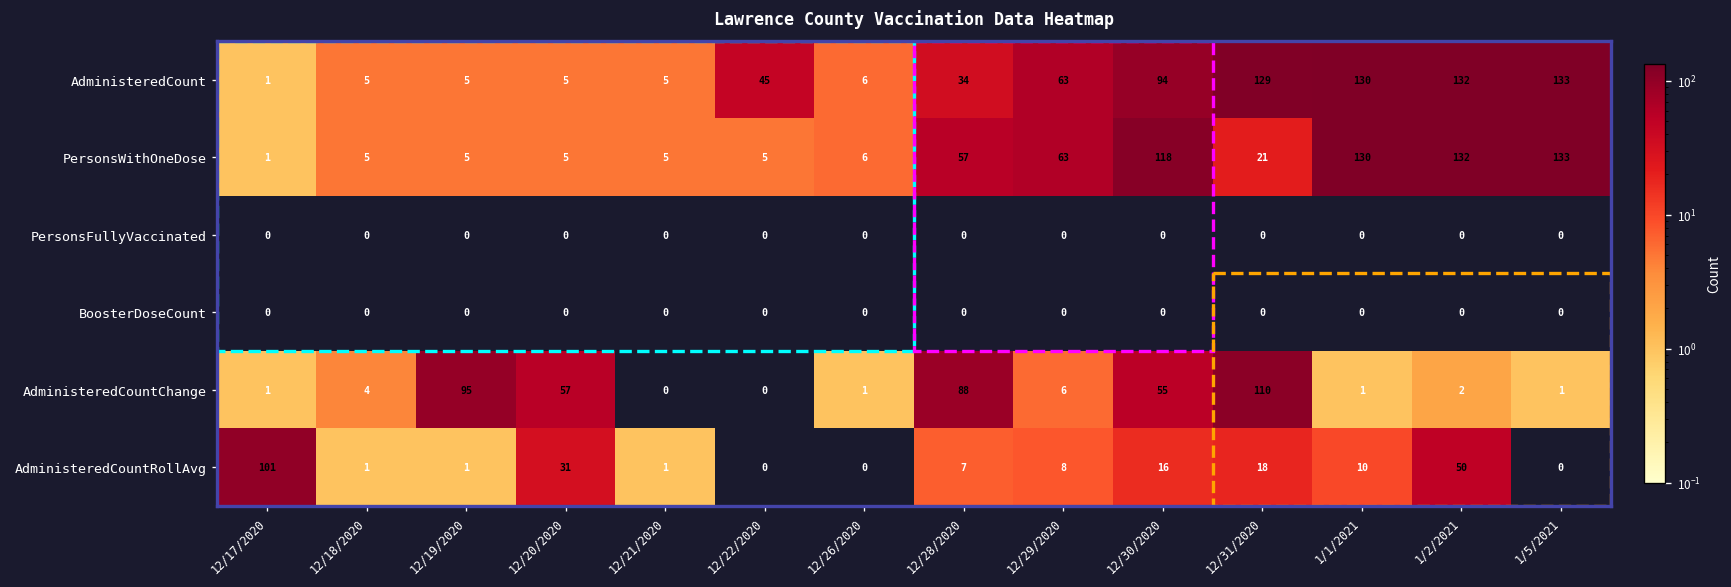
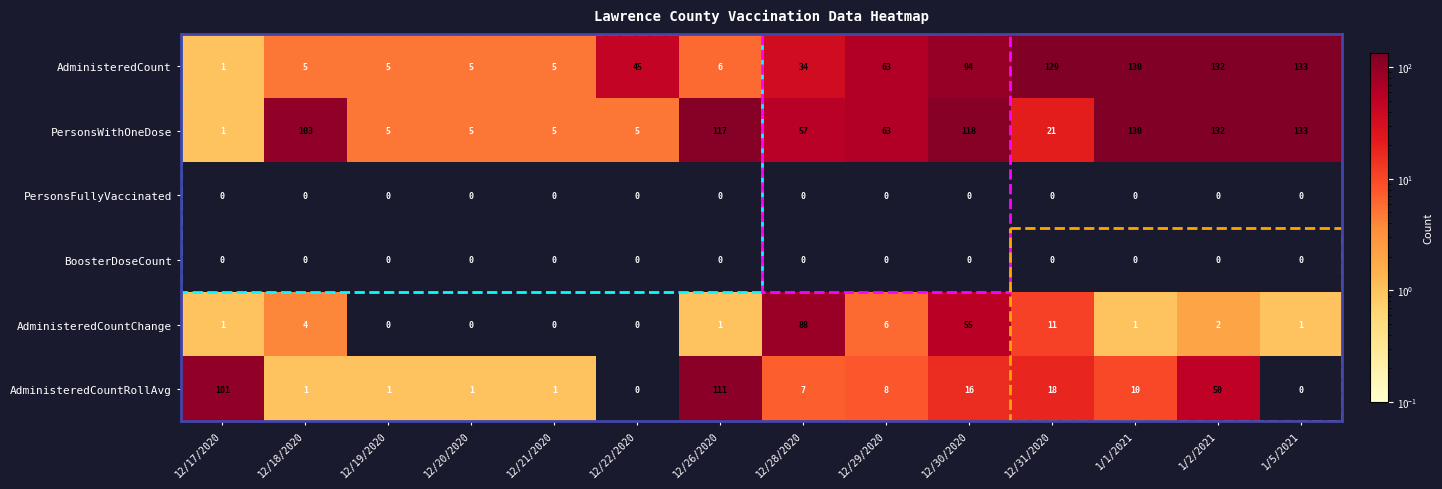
  {
    "AdministeredCount": {
      "12/17/2020": 1,
      "12/18/2020": 5,
      "12/19/2020": 5,
      "12/20/2020": 5,
      "12/21/2020": 5,
      "12/22/2020": 45,
      "12/26/2020": 6,
      "12/28/2020": 34,
      "12/29/2020": 63,
      "12/30/2020": 94,
      "12/31/2020": 129,
      "1/1/2021": 130,
      "1/2/2021": 132,
      "1/5/2021": 133
    },
    "PersonsWithOneDose": {
      "12/17/2020": 1,
-     "12/18/2020": 5,
+     "12/18/2020": 103,
      "12/19/2020": 5,
      "12/20/2020": 5,
      "12/21/2020": 5,
      "12/22/2020": 5,
-     "12/26/2020": 6,
+     "12/26/2020": 117,
      "12/28/2020": 57,
      "12/29/2020": 63,
      "12/30/2020": 118,
      "12/31/2020": 21,
      "1/1/2021": 130,
      "1/2/2021": 132,
      "1/5/2021": 133
    },
    "PersonsFullyVaccinated": {
      "12/17/2020": 0,
      "12/18/2020": 0,
      "12/19/2020": 0,
      "12/20/2020": 0,
      "12/21/2020": 0,
      "12/22/2020": 0,
      "12/26/2020": 0,
      "12/28/2020": 0,
      "12/29/2020": 0,
      "12/30/2020": 0,
      "12/31/2020": 0,
      "1/1/2021": 0,
      "1/2/2021": 0,
      "1/5/2021": 0
    },
    "BoosterDoseCount": {
      "12/17/2020": 0,
      "12/18/2020": 0,
      "12/19/2020": 0,
      "12/20/2020": 0,
      "12/21/2020": 0,
      "12/22/2020": 0,
      "12/26/2020": 0,
      "12/28/2020": 0,
      "12/29/2020": 0,
      "12/30/2020": 0,
      "12/31/2020": 0,
      "1/1/2021": 0,
      "1/2/2021": 0,
      "1/5/2021": 0
    },
    "AdministeredCountChange": {
      "12/17/2020": 1,
      "12/18/2020": 4,
-     "12/19/2020": 95,
-     "12/20/2020": 57,
+     "12/19/2020": 0,
+     "12/20/2020": 0,
      "12/21/2020": 0,
      "12/22/2020": 0,
      "12/26/2020": 1,
      "12/28/2020": 88,
      "12/29/2020": 6,
      "12/30/2020": 55,
-     "12/31/2020": 110,
+     "12/31/2020": 11,
      "1/1/2021": 1,
      "1/2/2021": 2,
      "1/5/2021": 1
    },
    "AdministeredCountRollAvg": {
      "12/17/2020": 101,
      "12/18/2020": 1,
      "12/19/2020": 1,
-     "12/20/2020": 31,
+     "12/20/2020": 1,
      "12/21/2020": 1,
      "12/22/2020": 0,
-     "12/26/2020": 0,
+     "12/26/2020": 111,
      "12/28/2020": 7,
      "12/29/2020": 8,
      "12/30/2020": 16,
      "12/31/2020": 18,
      "1/1/2021": 10,
      "1/2/2021": 50,
      "1/5/2021": 0
    }
  }
